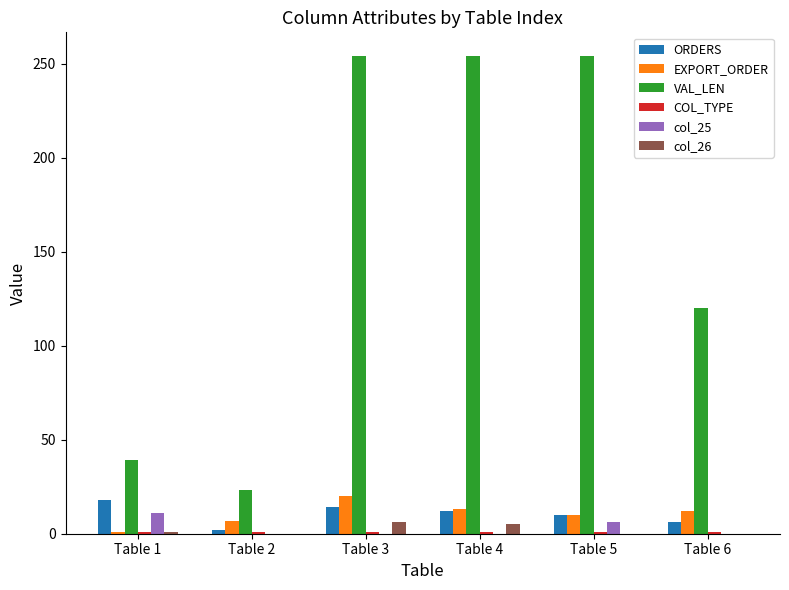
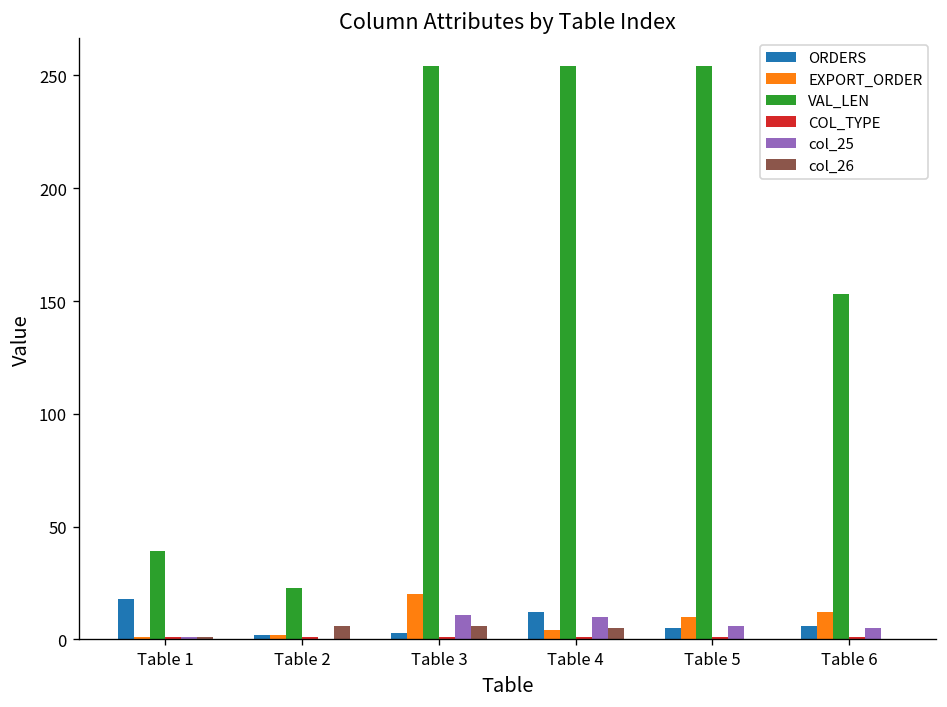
  {
    "ORDERS": {
      "Table 1": 18,
      "Table 2": 2,
-     "Table 3": 14,
+     "Table 3": 3,
      "Table 4": 12,
-     "Table 5": 10,
+     "Table 5": 5,
      "Table 6": 6
    },
    "EXPORT_ORDER": {
-     "Table 2": 7,
+     "Table 2": 2,
      "Table 3": 20,
-     "Table 4": 13,
+     "Table 4": 4,
      "Table 5": 10,
      "Table 6": 12
    },
    "VAL_LEN": {
      "Table 1": 39,
      "Table 2": 23,
      "Table 3": 254,
      "Table 4": 254,
      "Table 5": 254,
-     "Table 6": 120
+     "Table 6": 153
    },
    "col_25": {
-     "Table 1": 11,
+     "Table 1": 1,
      "Table 2": 0,
-     "Table 3": 0,
-     "Table 4": 0,
+     "Table 3": 11,
+     "Table 4": 10,
      "Table 5": 6,
-     "Table 6": 0
+     "Table 6": 5
    },
    "col_26": {
-     "Table 2": 0,
+     "Table 2": 6,
      "Table 3": 6,
      "Table 4": 5,
      "Table 5": 0,
      "Table 6": 0
    }
  }
